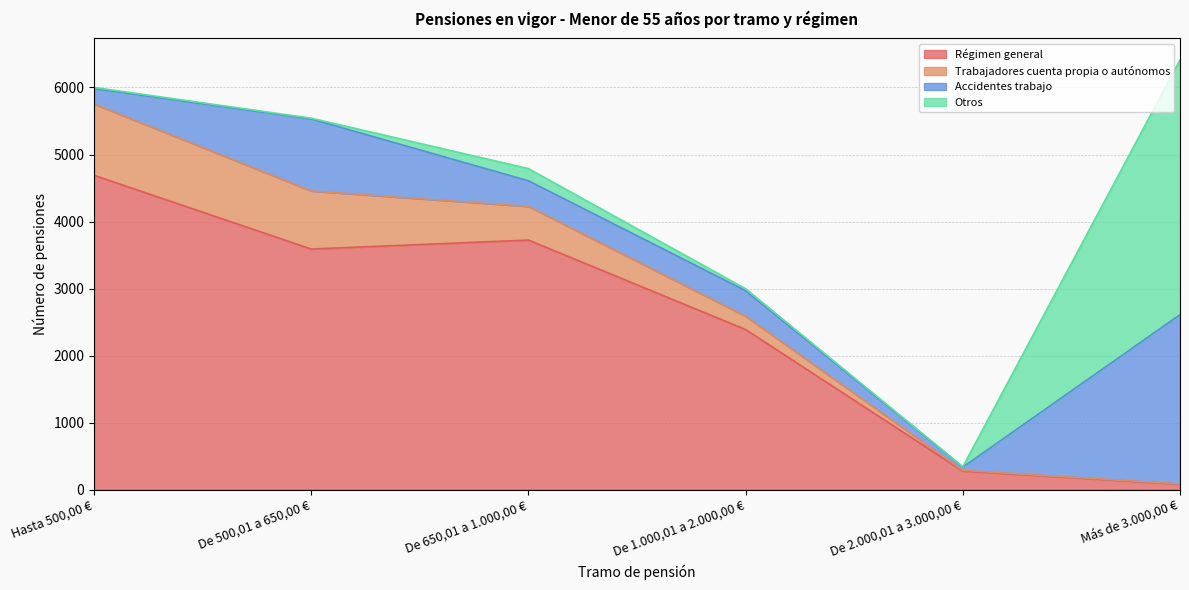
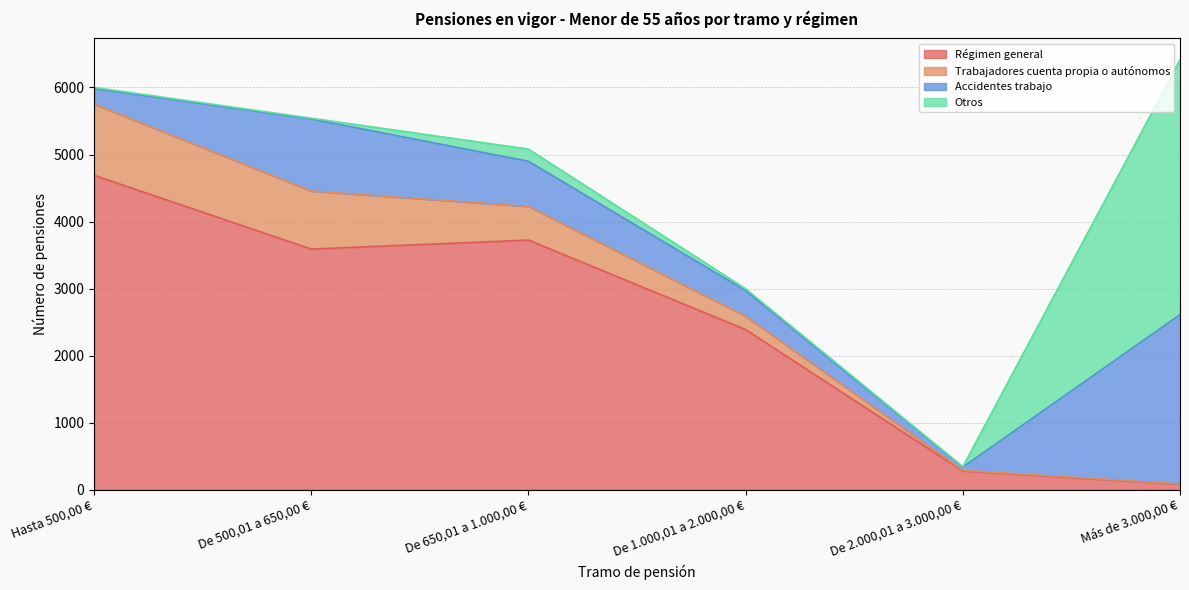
  {
    "Accidentes trabajo": {
-     "De 650,01 a 1.000,00 €": 400,
+     "De 650,01 a 1.000,00 €": 700,
      "Más de 3.000,00 €": 2500
    },
    "Otros": {
      "De 650,01 a 1.000,00 €": 200,
      "Más de 3.000,00 €": 3800
    }
  }
